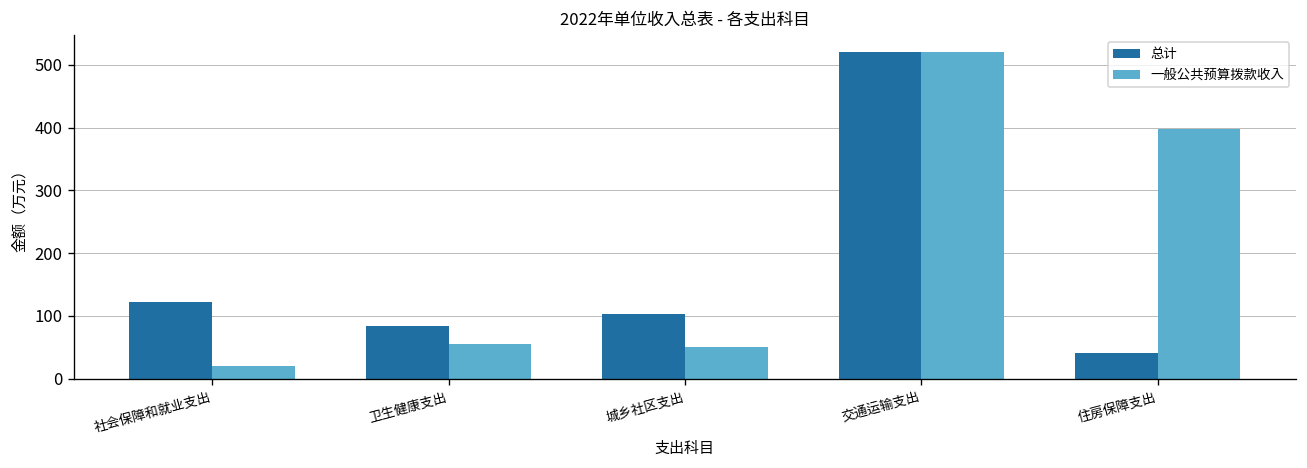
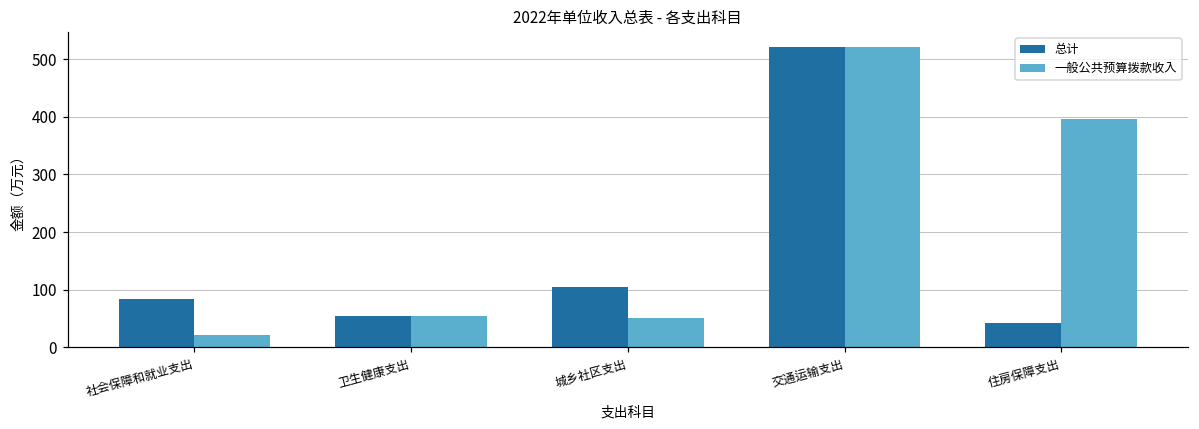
  {
    "总计": {
-     "社会保障和就业支出": 120,
-     "卫生健康支出": 80,
+     "社会保障和就业支出": 80,
+     "卫生健康支出": 50,
      "城乡社区支出": 100,
      "交通运输支出": 520,
      "住房保障支出": 40
    },
    "一般公共预算拨款收入": {
      "社会保障和就业支出": 20,
      "卫生健康支出": 50,
      "城乡社区支出": 50,
      "交通运输支出": 520,
      "住房保障支出": 400
    }
  }
